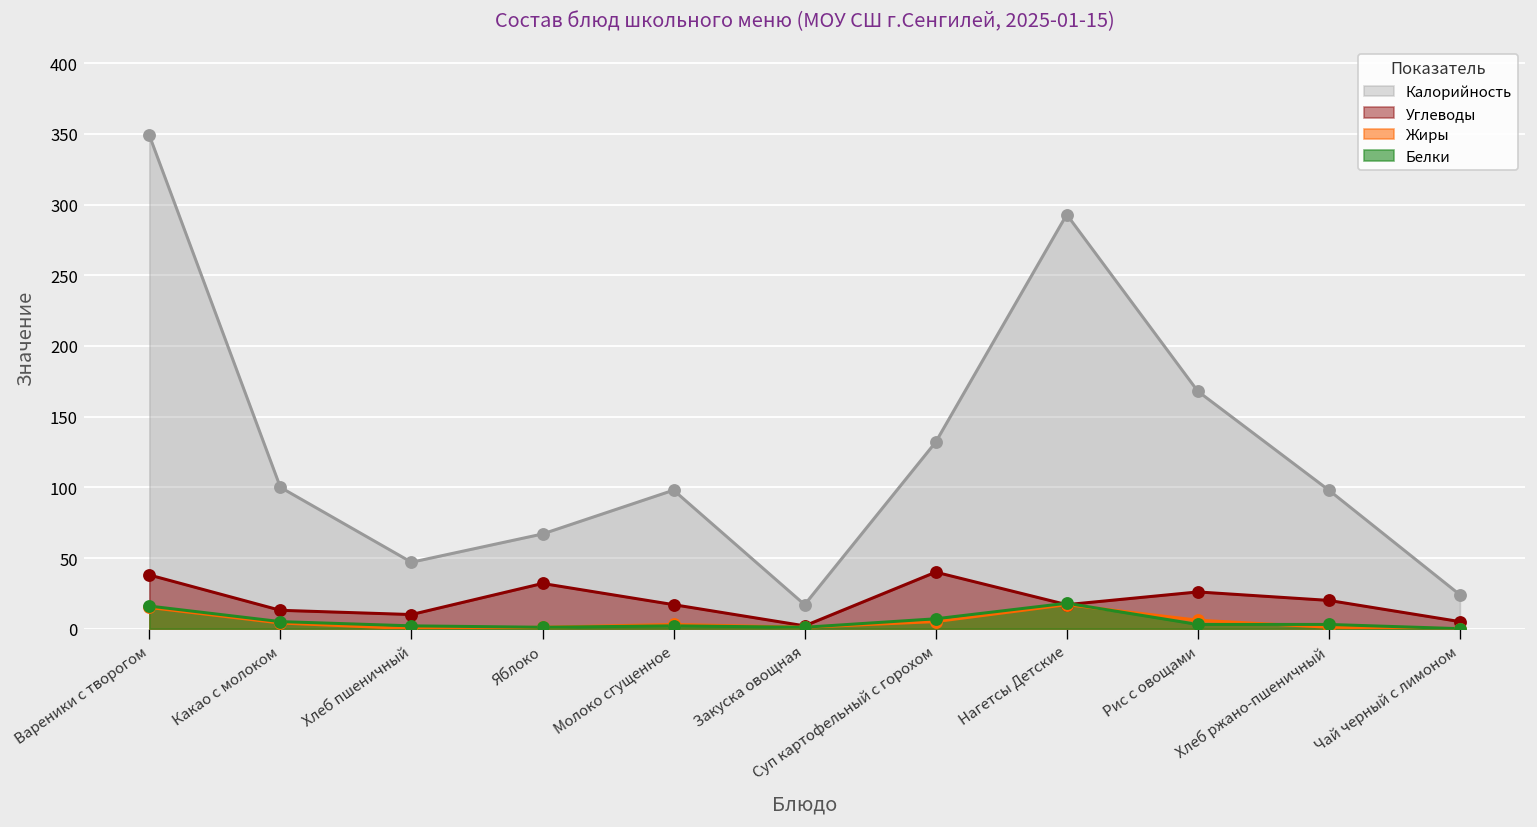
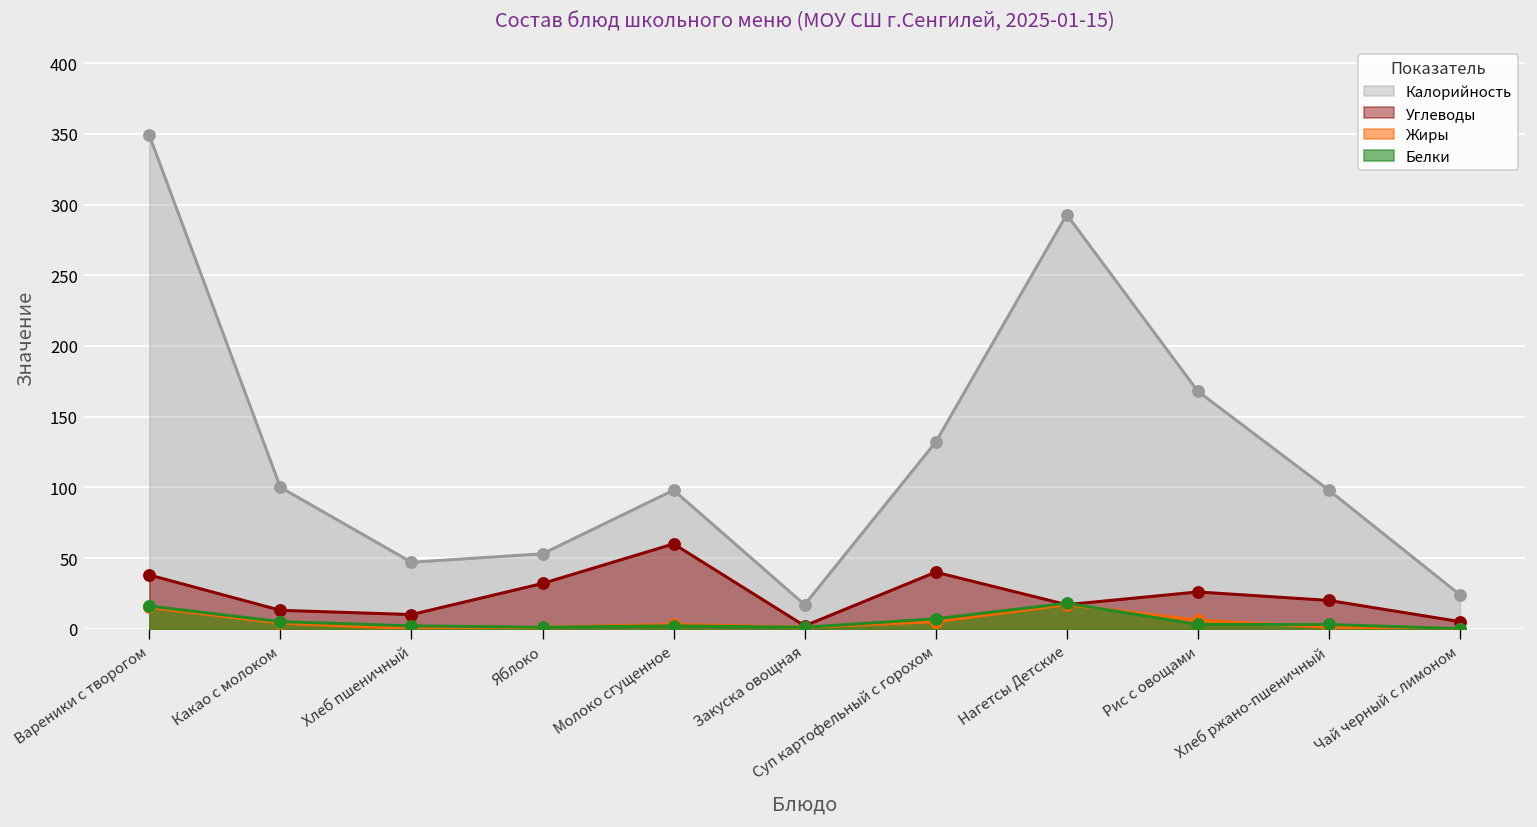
  {
    "Калорийность": {
      "Вареники с творогом": 349,
      "Какао с молоком": 100,
      "Хлеб пшеничный": 47,
-     "Яблоко": 67,
+     "Яблоко": 53,
      "Молоко сгущенное": 98,
      "Закуска овощная": 17,
      "Суп картофельный с горохом": 132,
      "Нагетсы Детские": 293,
      "Рис с овощами": 168,
      "Хлеб ржано-пшеничный": 98,
      "Чай черный с лимоном": 24
    },
    "Углеводы": {
      "Вареники с творогом": 38,
      "Какао с молоком": 13,
      "Хлеб пшеничный": 10,
      "Яблоко": 32,
-     "Молоко сгущенное": 17,
+     "Молоко сгущенное": 60,
      "Суп картофельный с горохом": 40,
      "Рис с овощами": 26,
      "Хлеб ржано-пшеничный": 20,
      "Чай черный с лимоном": 5
    },
    "Жиры": {
      "Рис с овощами": 6
    },
    "Белки": {
      "Рис с овощами": 3
    }
  }
